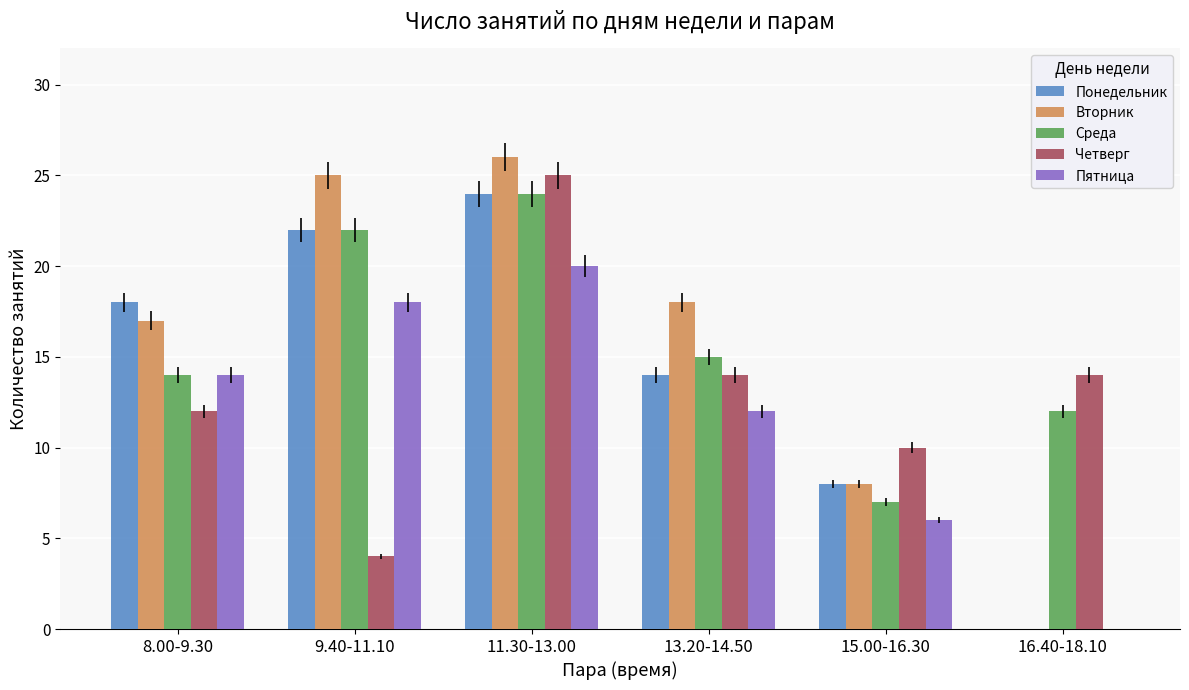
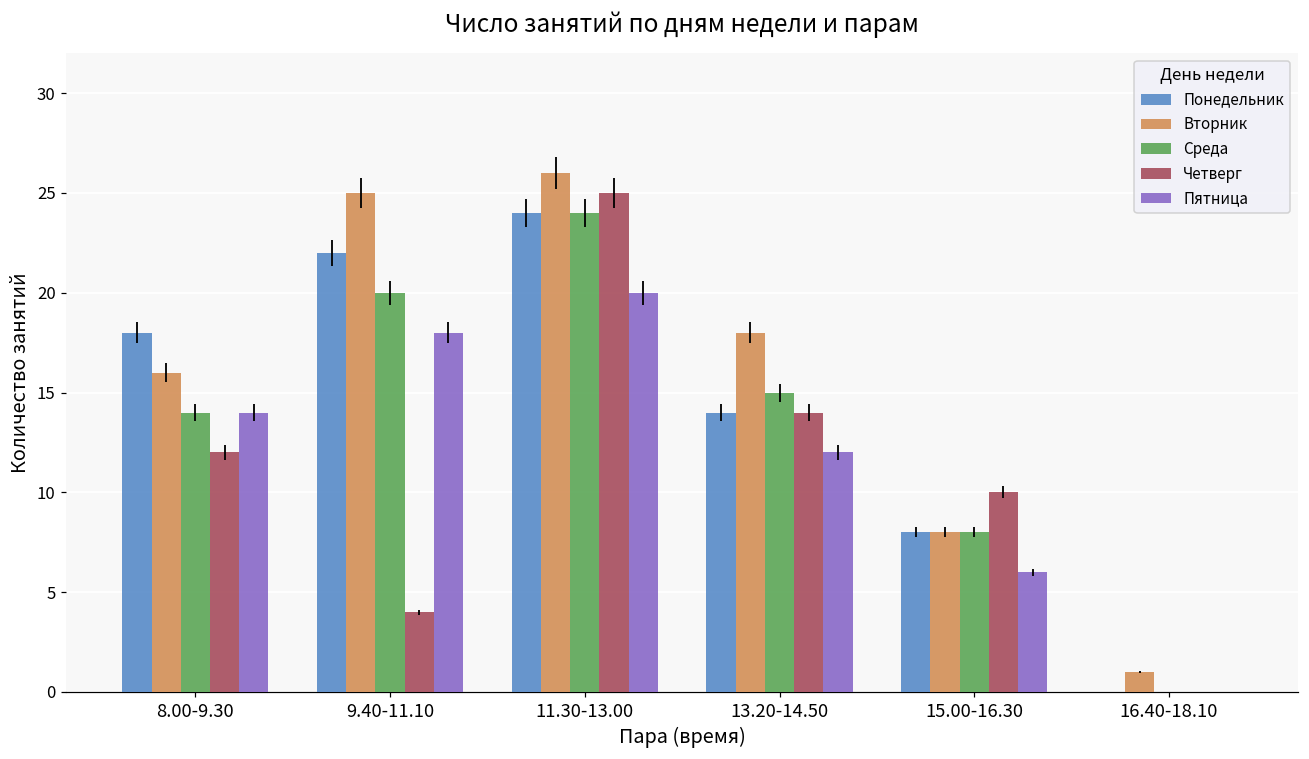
  {
    "Вторник": {
-     "8.00-9.30": 17,
+     "8.00-9.30": 16,
      "9.40-11.10": 25,
      "11.30-13.00": 26,
      "13.20-14.50": 18,
      "15.00-16.30": 8,
-     "16.40-18.10": 0
+     "16.40-18.10": 1
    },
    "Среда": {
      "8.00-9.30": 14,
-     "9.40-11.10": 22,
+     "9.40-11.10": 20,
      "11.30-13.00": 24,
      "13.20-14.50": 15,
-     "15.00-16.30": 7,
-     "16.40-18.10": 12
+     "15.00-16.30": 8,
+     "16.40-18.10": 0
    },
    "Четверг": {
      "8.00-9.30": 12,
      "9.40-11.10": 4,
      "11.30-13.00": 25,
      "13.20-14.50": 14,
      "15.00-16.30": 10,
-     "16.40-18.10": 14
+     "16.40-18.10": 0
    }
  }
